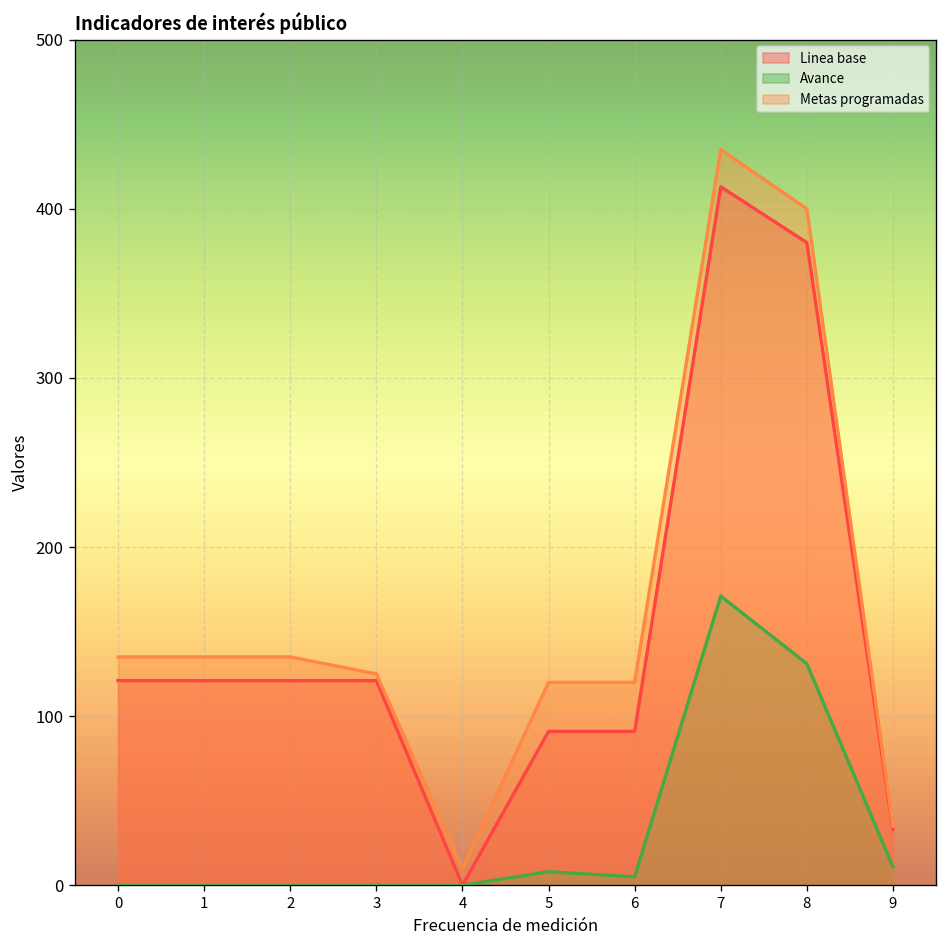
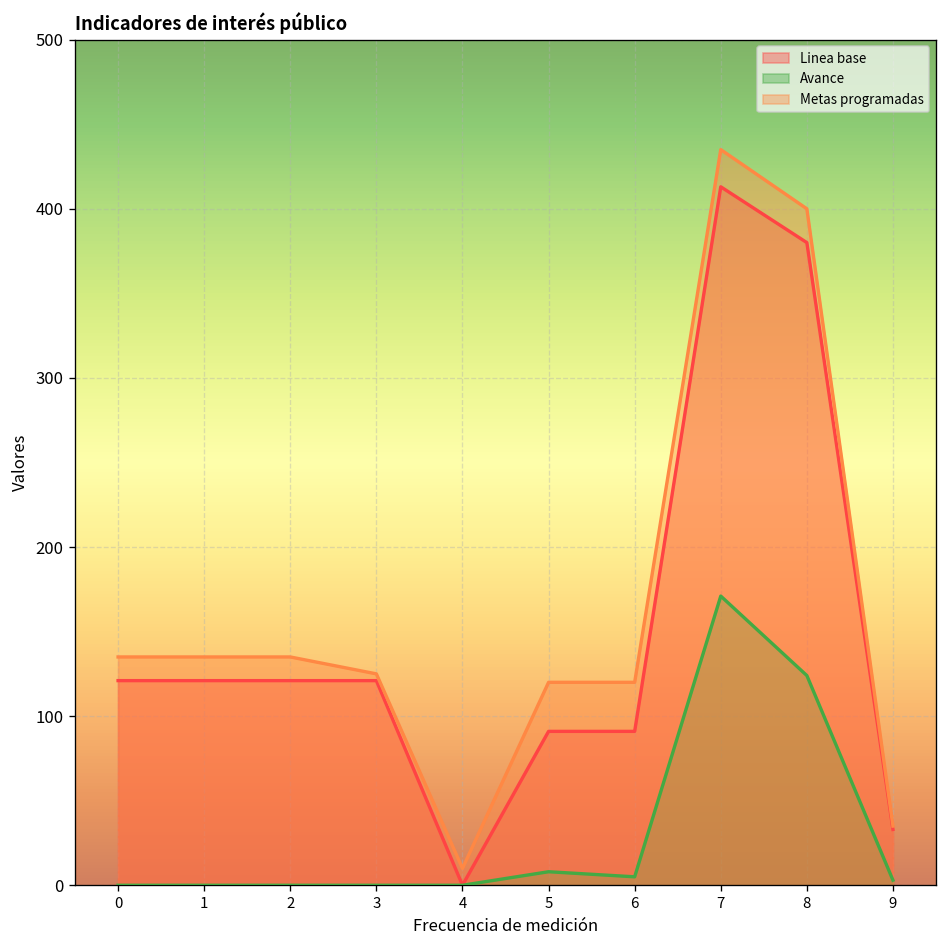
  {
    "Avance": {
      "0": 0,
      "1": 0,
      "2": 0,
      "3": 0,
      "5": 8,
      "6": 5,
      "7": 171,
-     "8": 131,
-     "9": 11
+     "8": 124,
+     "9": 3
    }
  }
